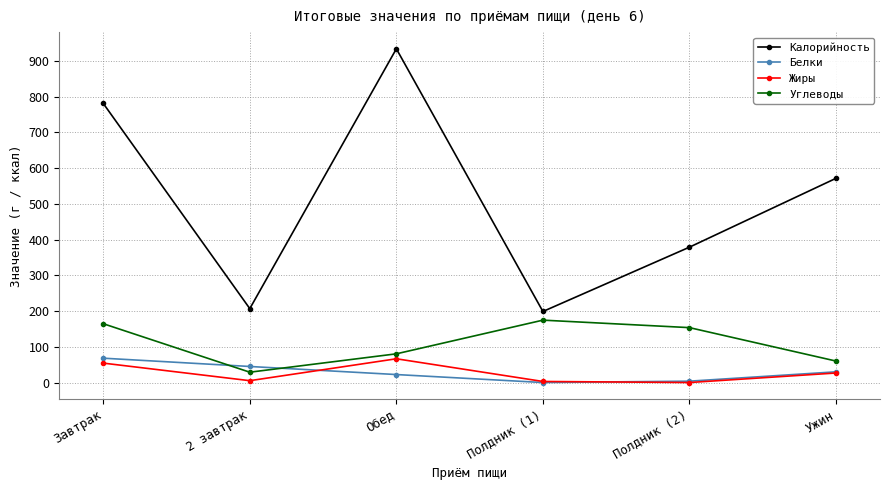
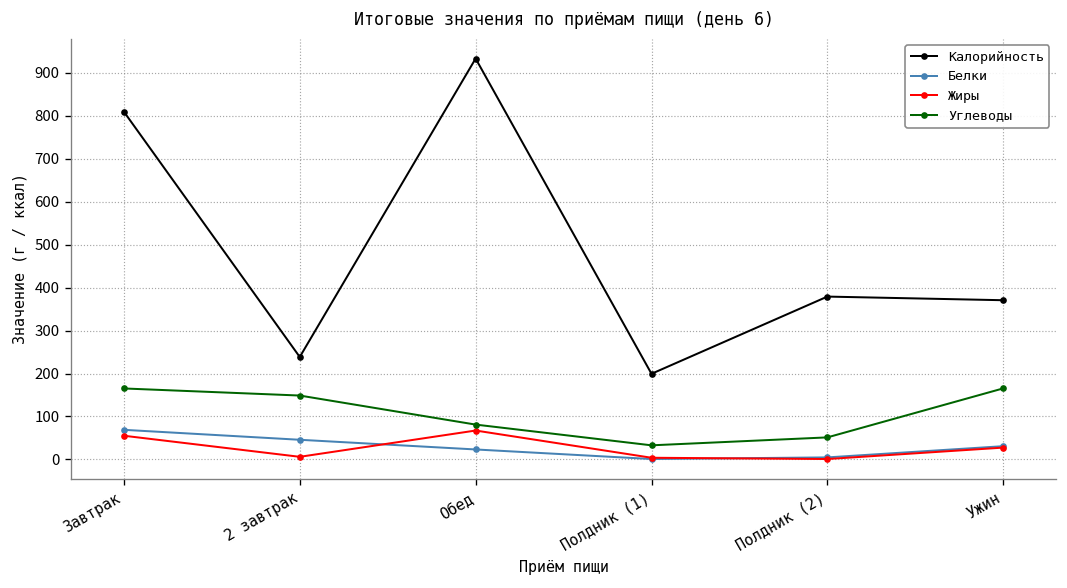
  {
    "Калорийность": {
-     "Завтрак": 780,
-     "2 завтрак": 210,
+     "Завтрак": 810,
+     "2 завтрак": 240,
      "Обед": 930,
      "Полдник (1)": 200,
      "Полдник (2)": 380,
-     "Ужин": 570
+     "Ужин": 370
    },
    "Белки": {
      "Завтрак": 70,
      "2 завтрак": 50,
      "Обед": 20
    },
    "Жиры": {
      "Завтрак": 60,
      "2 завтрак": 10,
      "Обед": 70
    },
    "Углеводы": {
      "Завтрак": 170,
-     "2 завтрак": 30,
+     "2 завтрак": 150,
      "Обед": 80,
-     "Полдник (1)": 180,
-     "Полдник (2)": 150,
-     "Ужин": 60
+     "Полдник (1)": 30,
+     "Полдник (2)": 50,
+     "Ужин": 170
    }
  }
